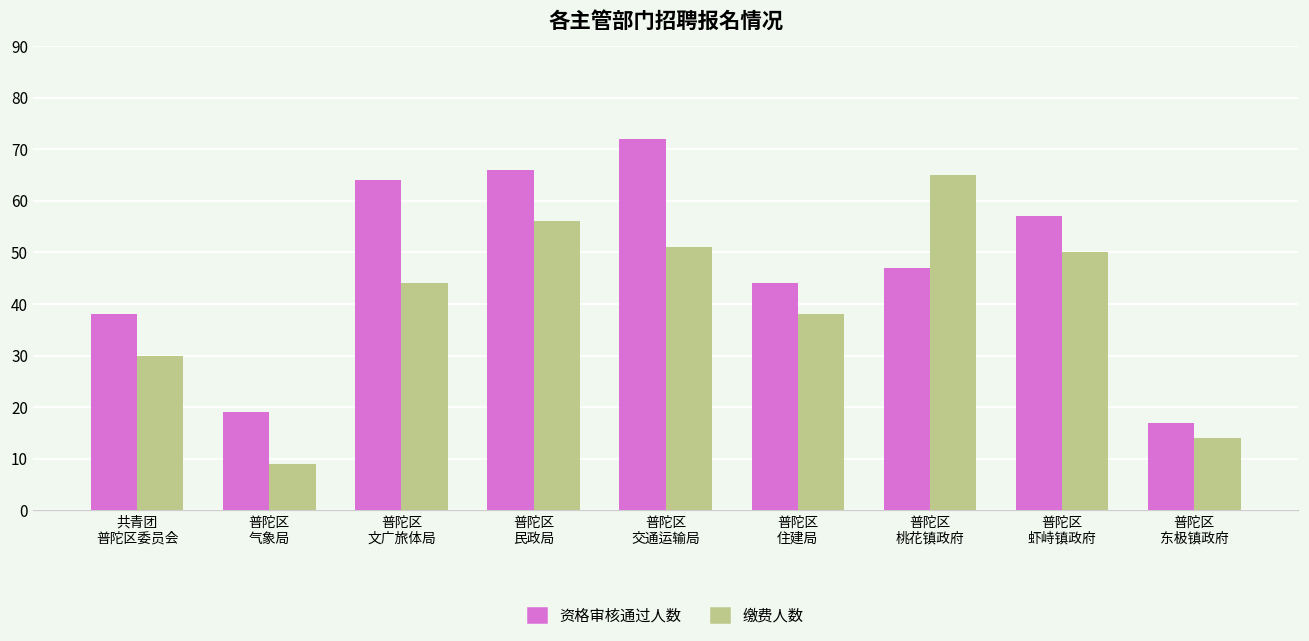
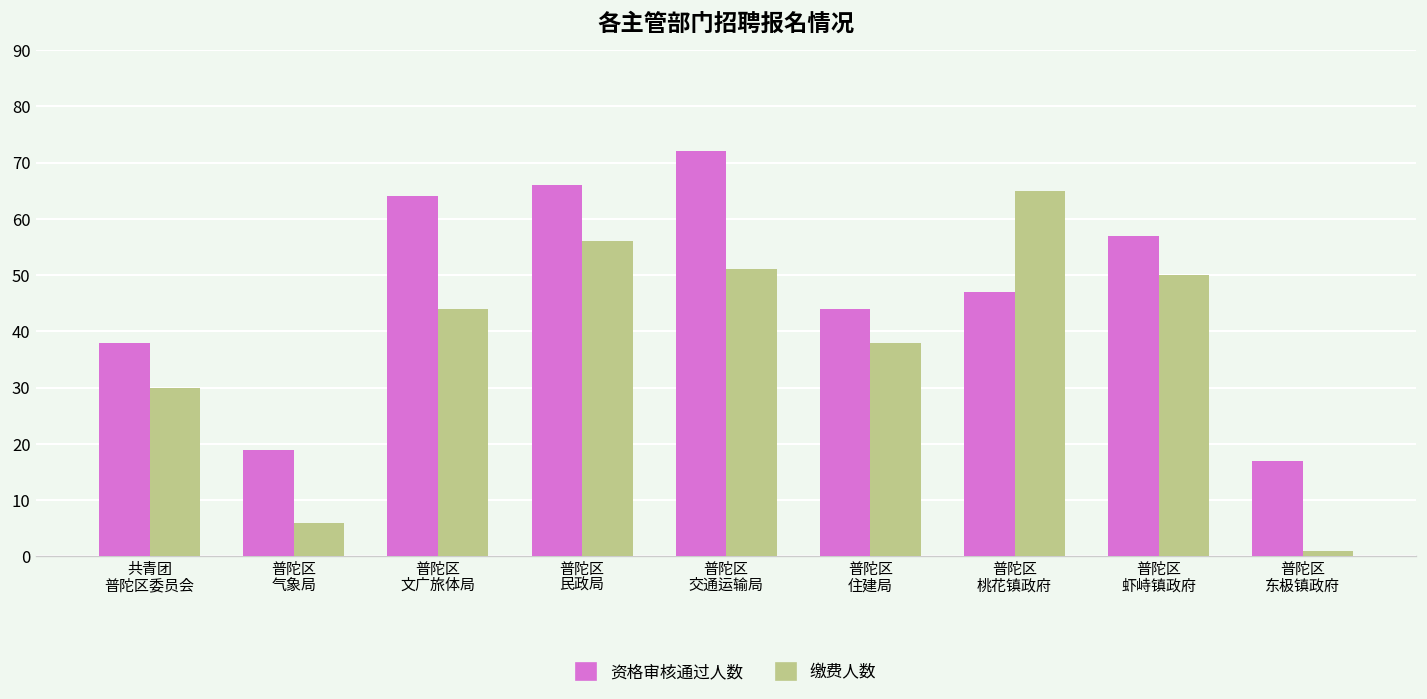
  {
    "资格审核通过人数": {
      "共青团 普陀区委员会": 38,
      "普陀区 气象局": 19,
      "普陀区 文广旅体局": 64,
      "普陀区 民政局": 66,
      "普陀区 交通运输局": 72,
      "普陀区 住建局": 44,
      "普陀区 桃花镇政府": 47,
      "普陀区 虾峙镇政府": 57,
      "普陀区 东极镇政府": 17
    },
    "缴费人数": {
      "共青团 普陀区委员会": 30,
-     "普陀区 气象局": 9,
+     "普陀区 气象局": 6,
      "普陀区 文广旅体局": 44,
      "普陀区 民政局": 56,
      "普陀区 交通运输局": 51,
      "普陀区 住建局": 38,
      "普陀区 桃花镇政府": 65,
      "普陀区 虾峙镇政府": 50,
-     "普陀区 东极镇政府": 14
+     "普陀区 东极镇政府": 1
    }
  }
